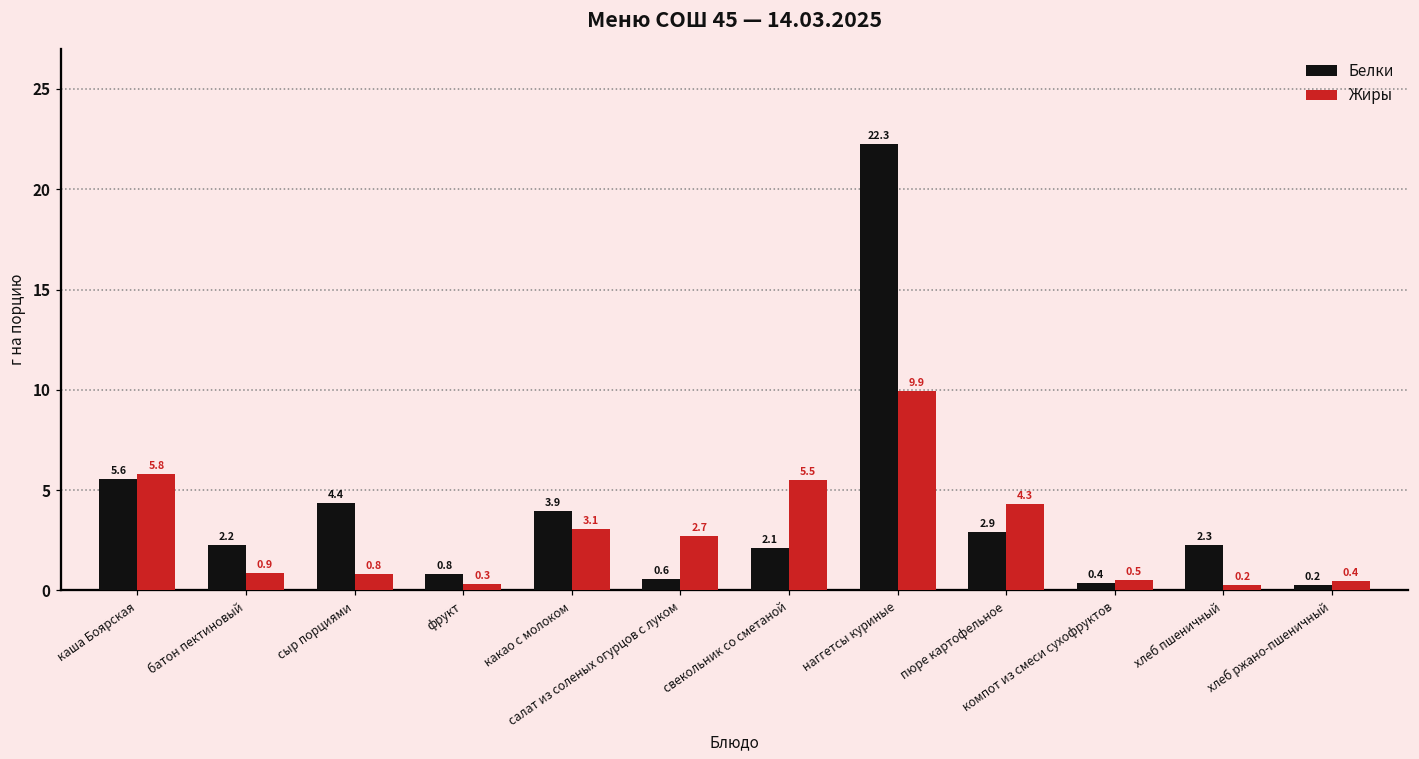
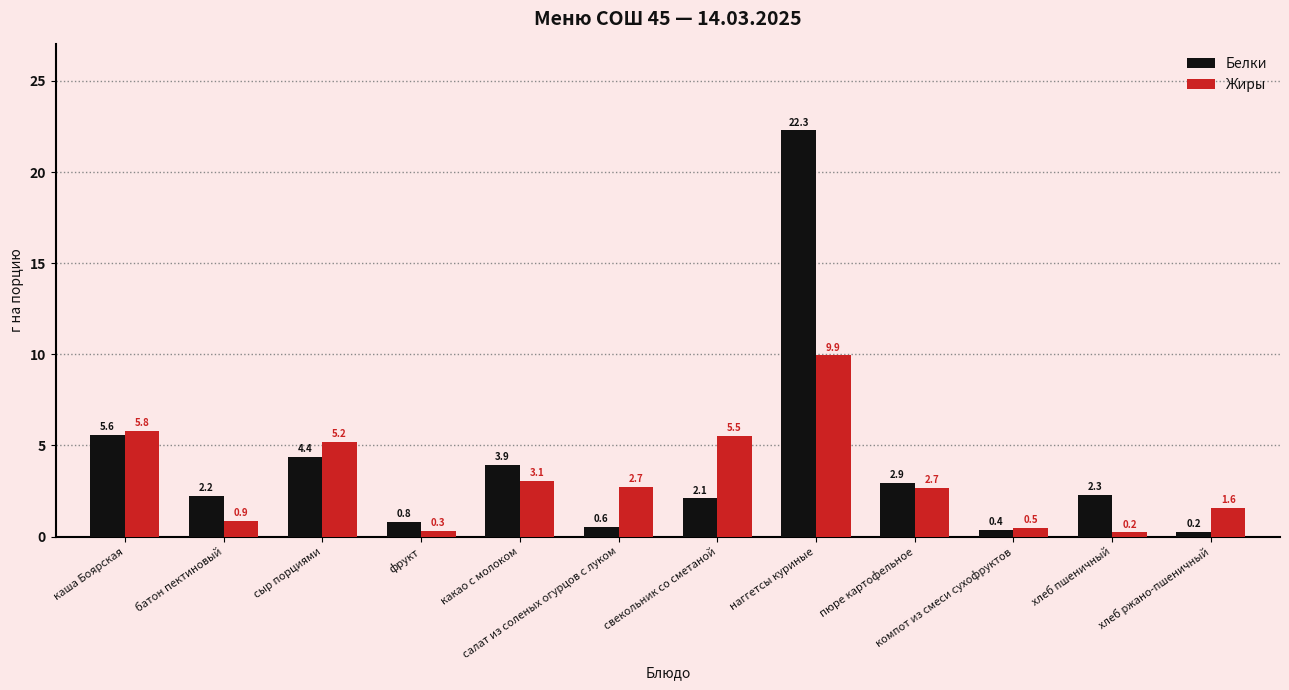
  {
    "Белки": {
      "каша Боярская": 5.6,
      "батон пектиновый": 2.2,
      "сыр порциями": 4.4,
      "фрукт": 0.8,
      "какао с молоком": 3.9,
      "салат из соленых огурцов с луком": 0.6,
      "свекольник со сметаной": 2.1,
      "наггетсы куриные": 22.3,
      "пюре картофельное": 2.9,
      "компот из смеси сухофруктов": 0.4,
      "хлеб пшеничный": 2.3,
      "хлеб ржано-пшеничный": 0.2
    },
    "Жиры": {
      "каша Боярская": 5.8,
      "батон пектиновый": 0.9,
-     "сыр порциями": 0.8,
+     "сыр порциями": 5.2,
      "фрукт": 0.3,
      "какао с молоком": 3.1,
      "салат из соленых огурцов с луком": 2.7,
      "свекольник со сметаной": 5.5,
      "наггетсы куриные": 9.9,
-     "пюре картофельное": 4.3,
+     "пюре картофельное": 2.7,
      "компот из смеси сухофруктов": 0.5,
      "хлеб пшеничный": 0.2,
-     "хлеб ржано-пшеничный": 0.4
+     "хлеб ржано-пшеничный": 1.6
    }
  }
